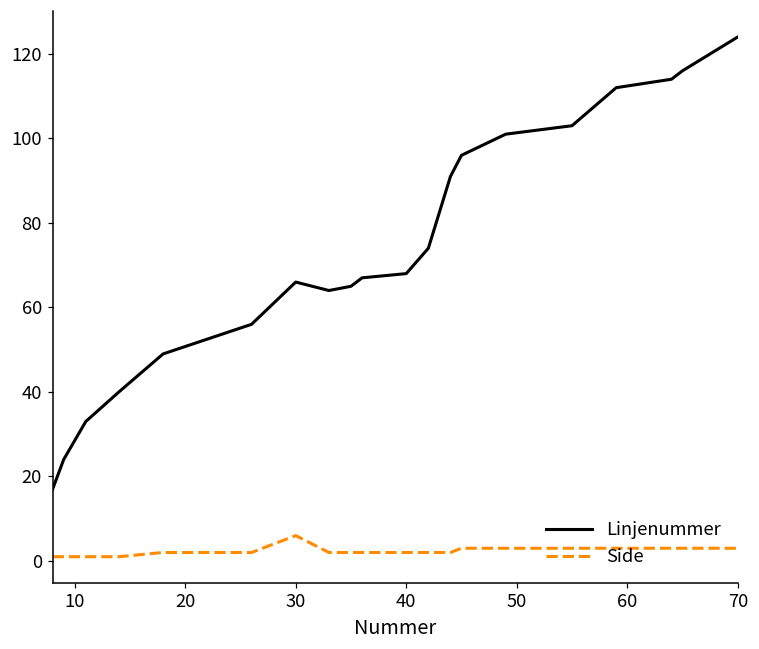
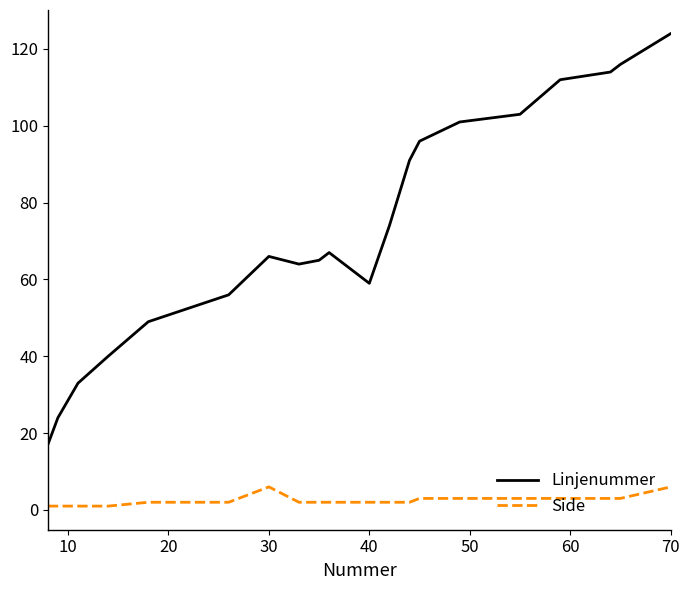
  {
    "Linjenummer": {
      "30": 66,
-     "40": 68,
+     "40": 59,
      "70": 124
    },
    "Side": {
      "30": 6,
      "40": 2,
-     "70": 3
+     "70": 6
    }
  }
